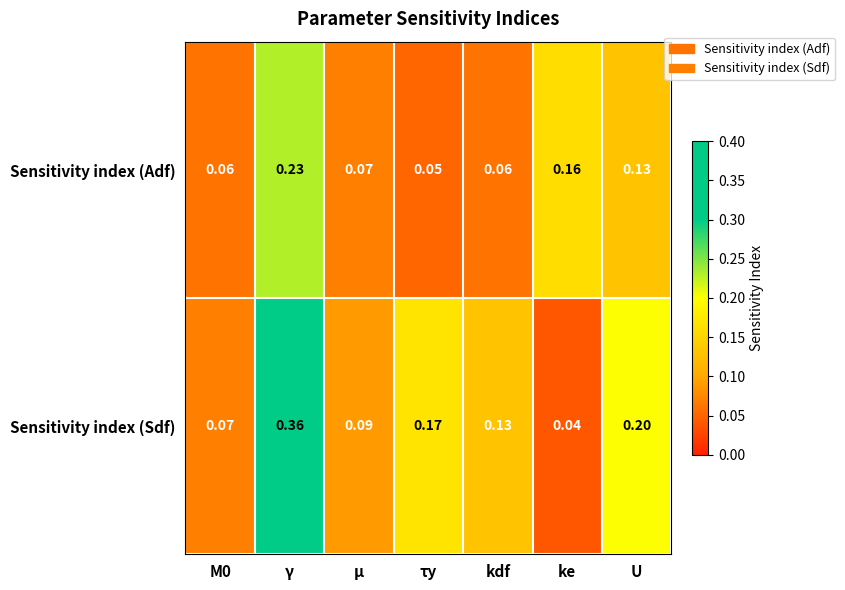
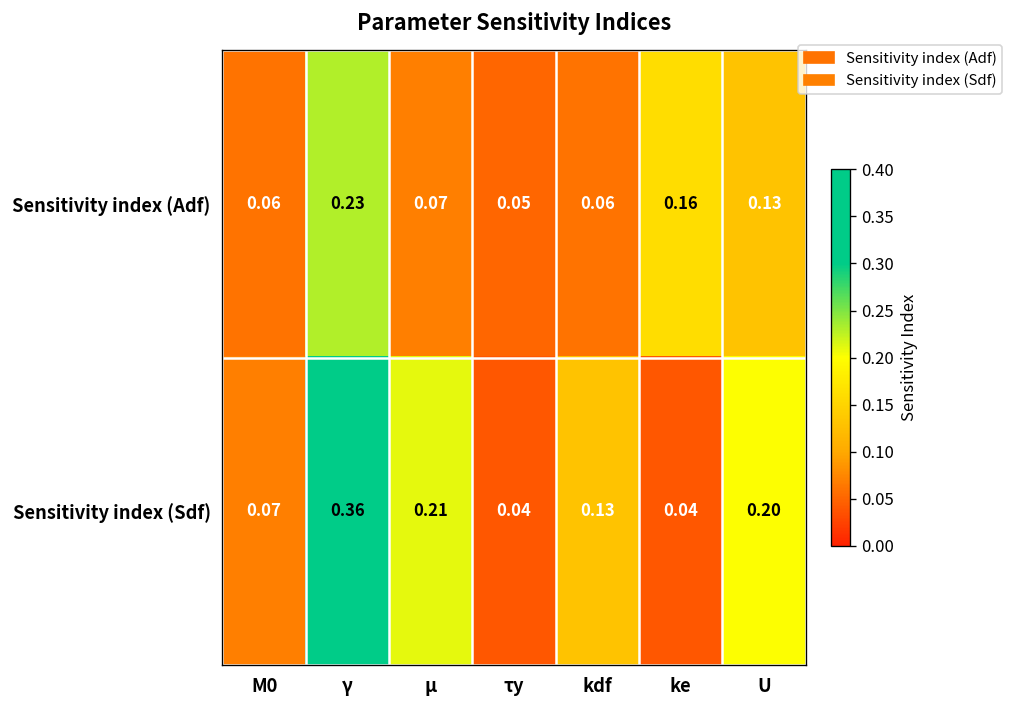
  {
    "Sensitivity index (Adf)": {
      "M0": 0.06,
      "γ": 0.23,
      "μ": 0.07,
      "τy": 0.05,
      "kdf": 0.06,
      "ke": 0.16,
      "U": 0.13
    },
    "Sensitivity index (Sdf)": {
      "M0": 0.07,
      "γ": 0.36,
-     "μ": 0.09,
-     "τy": 0.17,
+     "μ": 0.21,
+     "τy": 0.04,
      "kdf": 0.13,
      "ke": 0.04,
      "U": 0.20
    }
  }
